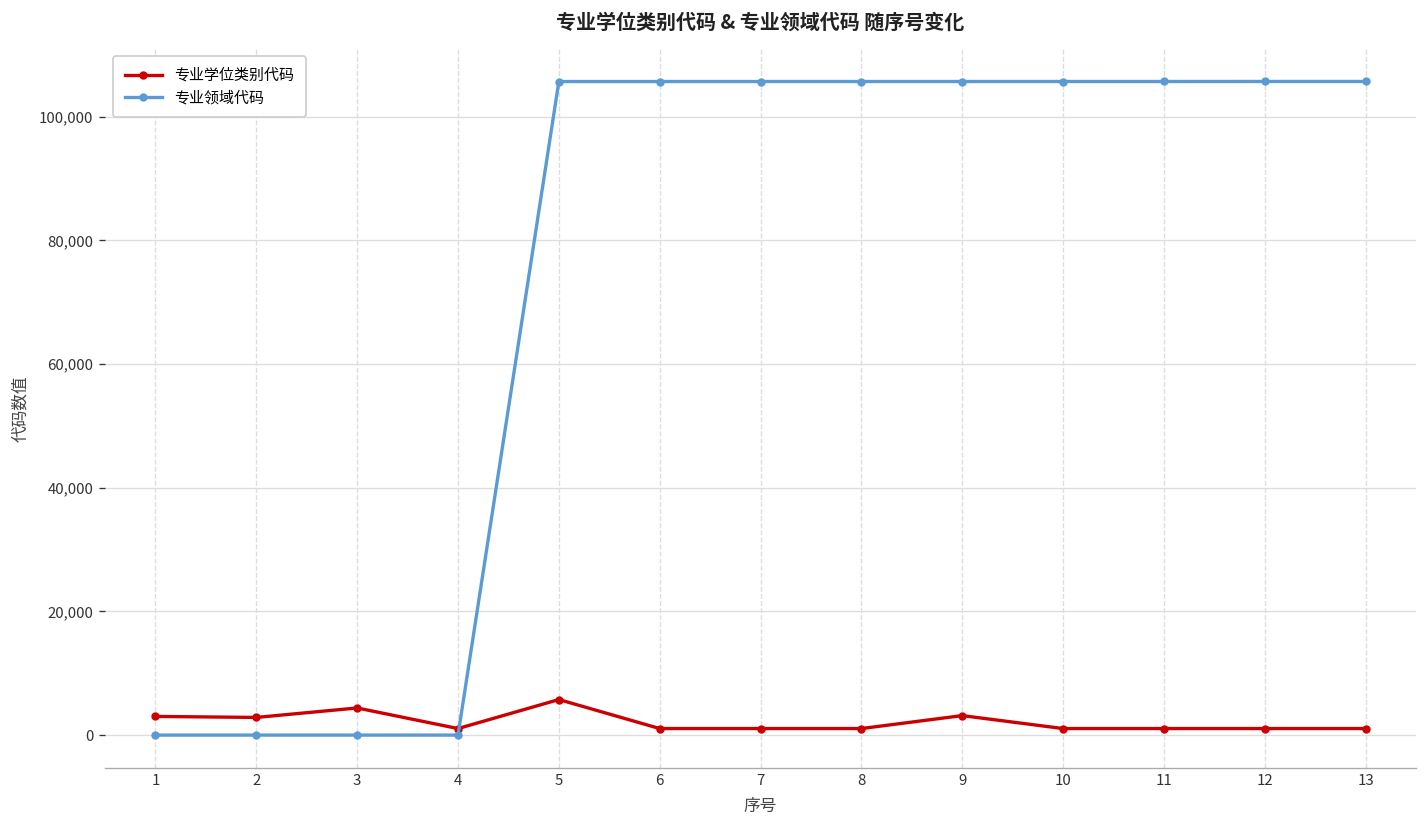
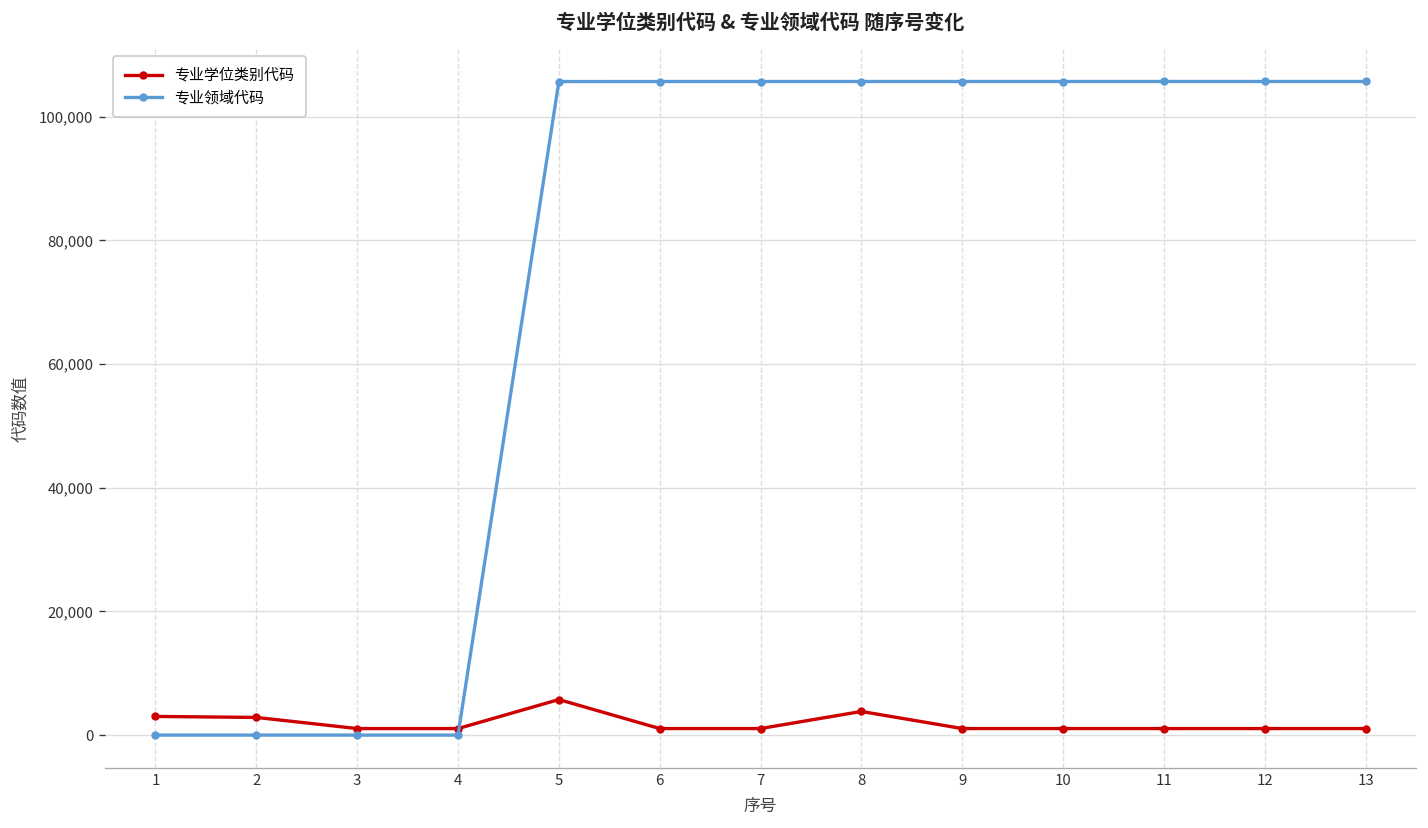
  {
    "专业学位类别代码": {
      "1": "3,000",
      "2": "3,000",
-     "3": "4,000",
+     "3": "1,000",
      "4": "1,000",
      "5": "6,000",
      "6": "1,000",
      "7": "1,000",
-     "8": "1,000",
-     "9": "3,000",
+     "8": "4,000",
+     "9": "1,000",
      "10": "1,000",
      "11": "1,000",
      "12": "1,000",
      "13": "1,000"
    },
    "专业领域代码": {
      "1": "0",
      "2": "0",
      "3": "0",
      "4": "0",
      "5": "106,000",
      "6": "106,000",
      "7": "106,000",
      "8": "106,000",
      "9": "106,000",
      "10": "106,000",
      "11": "106,000",
      "12": "106,000",
      "13": "106,000"
    }
  }
